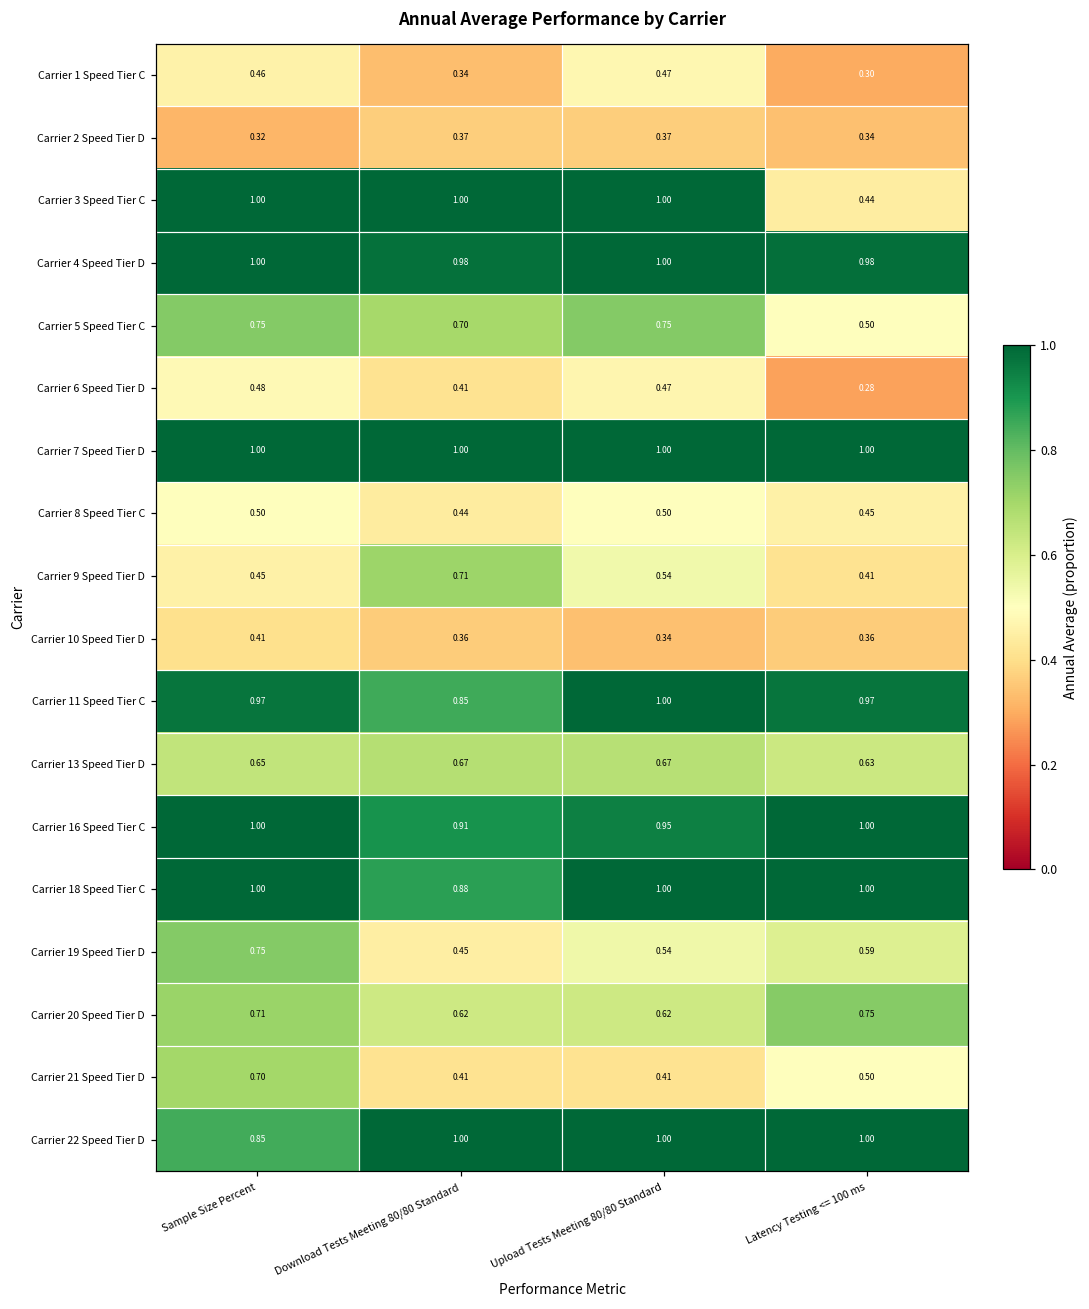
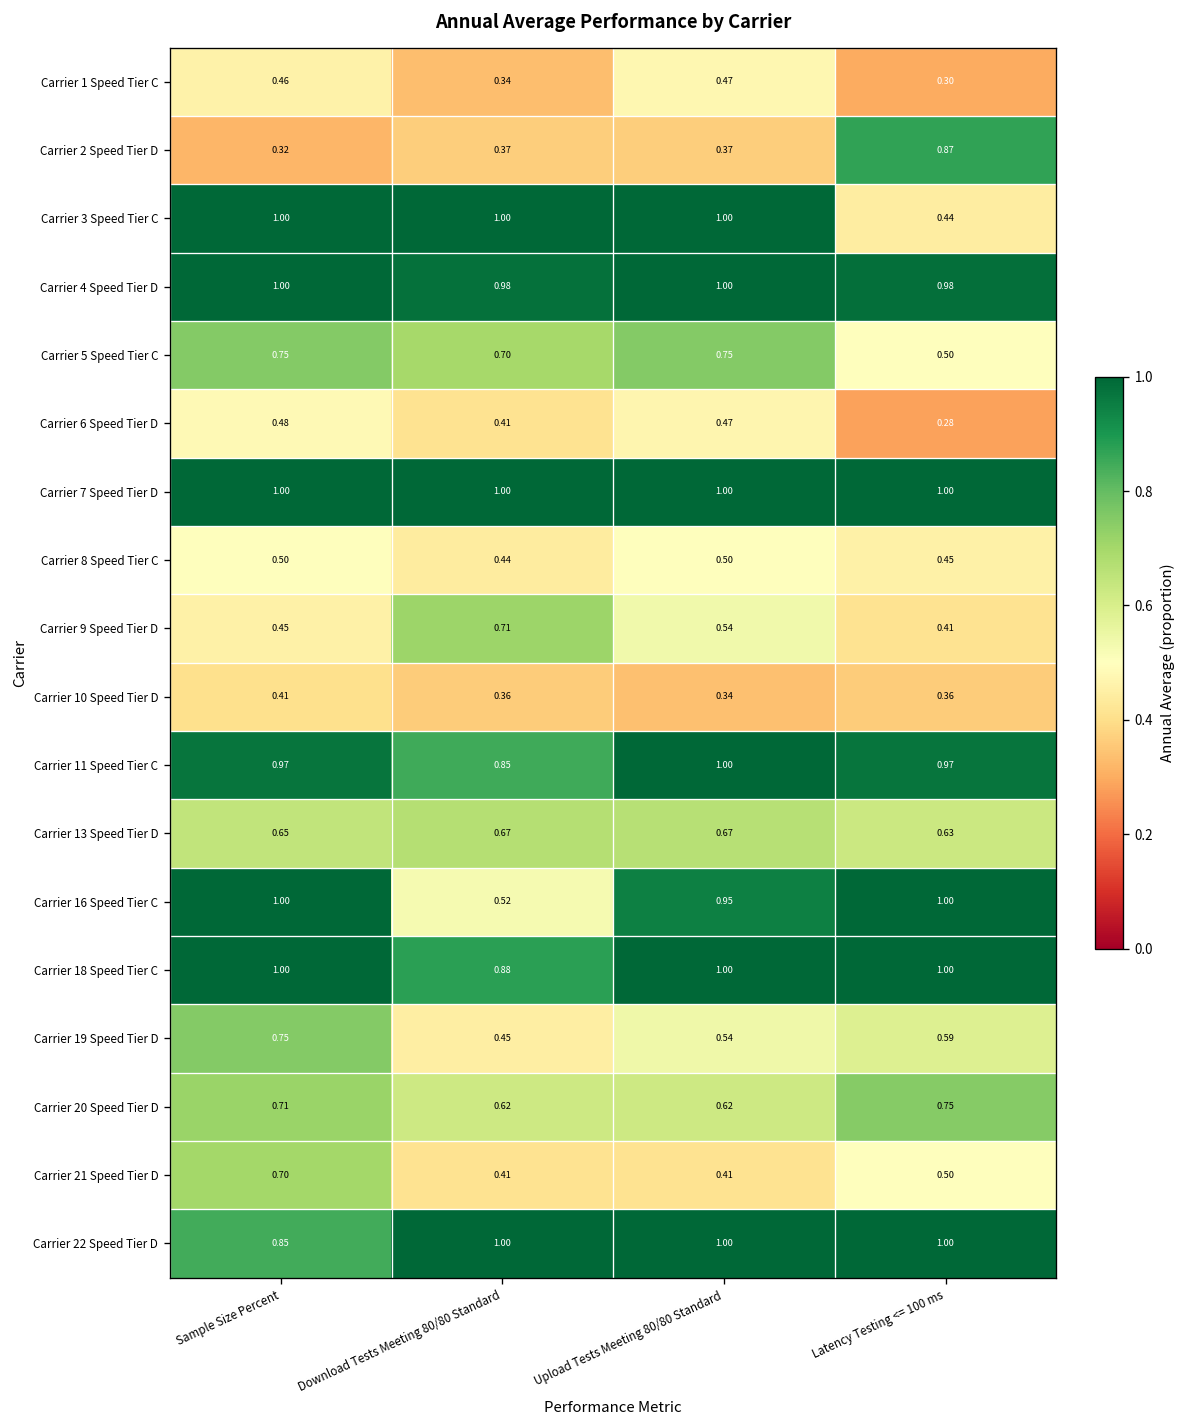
  {
    "Carrier 1 Speed Tier C": {
      "Sample Size Percent": 0.46,
      "Download Tests Meeting 80/80 Standard": 0.34,
      "Upload Tests Meeting 80/80 Standard": 0.47,
      "Latency Testing <= 100 ms": 0.30
    },
    "Carrier 2 Speed Tier D": {
      "Sample Size Percent": 0.32,
      "Download Tests Meeting 80/80 Standard": 0.37,
      "Upload Tests Meeting 80/80 Standard": 0.37,
-     "Latency Testing <= 100 ms": 0.34
+     "Latency Testing <= 100 ms": 0.87
    },
    "Carrier 3 Speed Tier C": {
      "Sample Size Percent": 1.00,
      "Download Tests Meeting 80/80 Standard": 1.00,
      "Upload Tests Meeting 80/80 Standard": 1.00,
      "Latency Testing <= 100 ms": 0.44
    },
    "Carrier 4 Speed Tier D": {
      "Sample Size Percent": 1.00,
      "Download Tests Meeting 80/80 Standard": 0.98,
      "Upload Tests Meeting 80/80 Standard": 1.00,
      "Latency Testing <= 100 ms": 0.98
    },
    "Carrier 5 Speed Tier C": {
      "Sample Size Percent": 0.75,
      "Download Tests Meeting 80/80 Standard": 0.70,
      "Upload Tests Meeting 80/80 Standard": 0.75,
      "Latency Testing <= 100 ms": 0.50
    },
    "Carrier 6 Speed Tier D": {
      "Sample Size Percent": 0.48,
      "Download Tests Meeting 80/80 Standard": 0.41,
      "Upload Tests Meeting 80/80 Standard": 0.47,
      "Latency Testing <= 100 ms": 0.28
    },
    "Carrier 7 Speed Tier D": {
      "Sample Size Percent": 1.00,
      "Download Tests Meeting 80/80 Standard": 1.00,
      "Upload Tests Meeting 80/80 Standard": 1.00,
      "Latency Testing <= 100 ms": 1.00
    },
    "Carrier 8 Speed Tier C": {
      "Sample Size Percent": 0.50,
      "Download Tests Meeting 80/80 Standard": 0.44,
      "Upload Tests Meeting 80/80 Standard": 0.50,
      "Latency Testing <= 100 ms": 0.45
    },
    "Carrier 9 Speed Tier D": {
      "Sample Size Percent": 0.45,
      "Download Tests Meeting 80/80 Standard": 0.71,
      "Upload Tests Meeting 80/80 Standard": 0.54,
      "Latency Testing <= 100 ms": 0.41
    },
    "Carrier 10 Speed Tier D": {
      "Sample Size Percent": 0.41,
      "Download Tests Meeting 80/80 Standard": 0.36,
      "Upload Tests Meeting 80/80 Standard": 0.34,
      "Latency Testing <= 100 ms": 0.36
    },
    "Carrier 11 Speed Tier C": {
      "Sample Size Percent": 0.97,
      "Download Tests Meeting 80/80 Standard": 0.85,
      "Upload Tests Meeting 80/80 Standard": 1.00,
      "Latency Testing <= 100 ms": 0.97
    },
    "Carrier 13 Speed Tier D": {
      "Sample Size Percent": 0.65,
      "Download Tests Meeting 80/80 Standard": 0.67,
      "Upload Tests Meeting 80/80 Standard": 0.67,
      "Latency Testing <= 100 ms": 0.63
    },
    "Carrier 16 Speed Tier C": {
      "Sample Size Percent": 1.00,
-     "Download Tests Meeting 80/80 Standard": 0.91,
+     "Download Tests Meeting 80/80 Standard": 0.52,
      "Upload Tests Meeting 80/80 Standard": 0.95,
      "Latency Testing <= 100 ms": 1.00
    },
    "Carrier 18 Speed Tier C": {
      "Sample Size Percent": 1.00,
      "Download Tests Meeting 80/80 Standard": 0.88,
      "Upload Tests Meeting 80/80 Standard": 1.00,
      "Latency Testing <= 100 ms": 1.00
    },
    "Carrier 19 Speed Tier D": {
      "Sample Size Percent": 0.75,
      "Download Tests Meeting 80/80 Standard": 0.45,
      "Upload Tests Meeting 80/80 Standard": 0.54,
      "Latency Testing <= 100 ms": 0.59
    },
    "Carrier 20 Speed Tier D": {
      "Sample Size Percent": 0.71,
      "Download Tests Meeting 80/80 Standard": 0.62,
      "Upload Tests Meeting 80/80 Standard": 0.62,
      "Latency Testing <= 100 ms": 0.75
    },
    "Carrier 21 Speed Tier D": {
      "Sample Size Percent": 0.70,
      "Download Tests Meeting 80/80 Standard": 0.41,
      "Upload Tests Meeting 80/80 Standard": 0.41,
      "Latency Testing <= 100 ms": 0.50
    },
    "Carrier 22 Speed Tier D": {
      "Sample Size Percent": 0.85,
      "Download Tests Meeting 80/80 Standard": 1.00,
      "Upload Tests Meeting 80/80 Standard": 1.00,
      "Latency Testing <= 100 ms": 1.00
    }
  }
